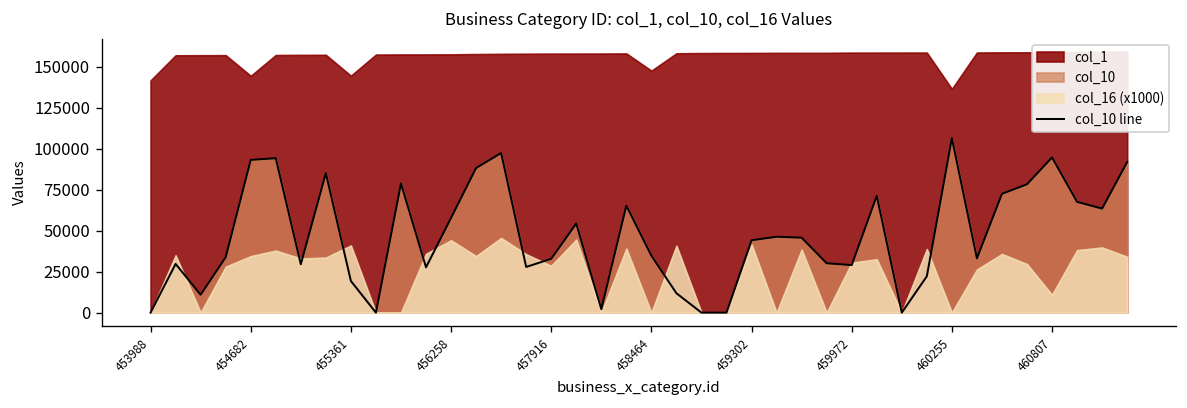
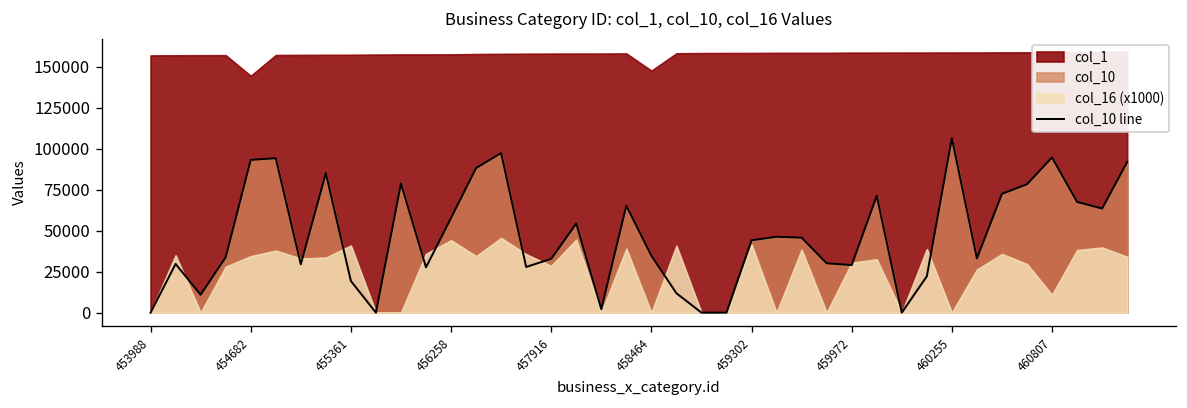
  {
    "col_1": {
-     "453988": 142000,
+     "453988": 157000,
      "454682": 144000,
-     "455361": 144000,
+     "455361": 157000,
      "456258": 157000,
      "457916": 158000,
      "458464": 147000,
      "459302": 158000,
      "459972": 158000,
-     "460255": 136000
+     "460255": 159000
    },
    "col_10": {
      "454682": 93000,
      "455361": 19000,
      "456258": 58000,
      "457916": 33000,
      "458464": 35000,
      "459302": 44000,
      "460255": 106000,
      "460807": 95000
    },
    "col_16 (x1000)": {
      "454682": 34000,
      "455361": 41000,
      "456258": 44000,
      "457916": 29000,
      "458464": 0,
      "459302": 42000,
      "460255": 0,
      "460807": 11000
    }
  }
